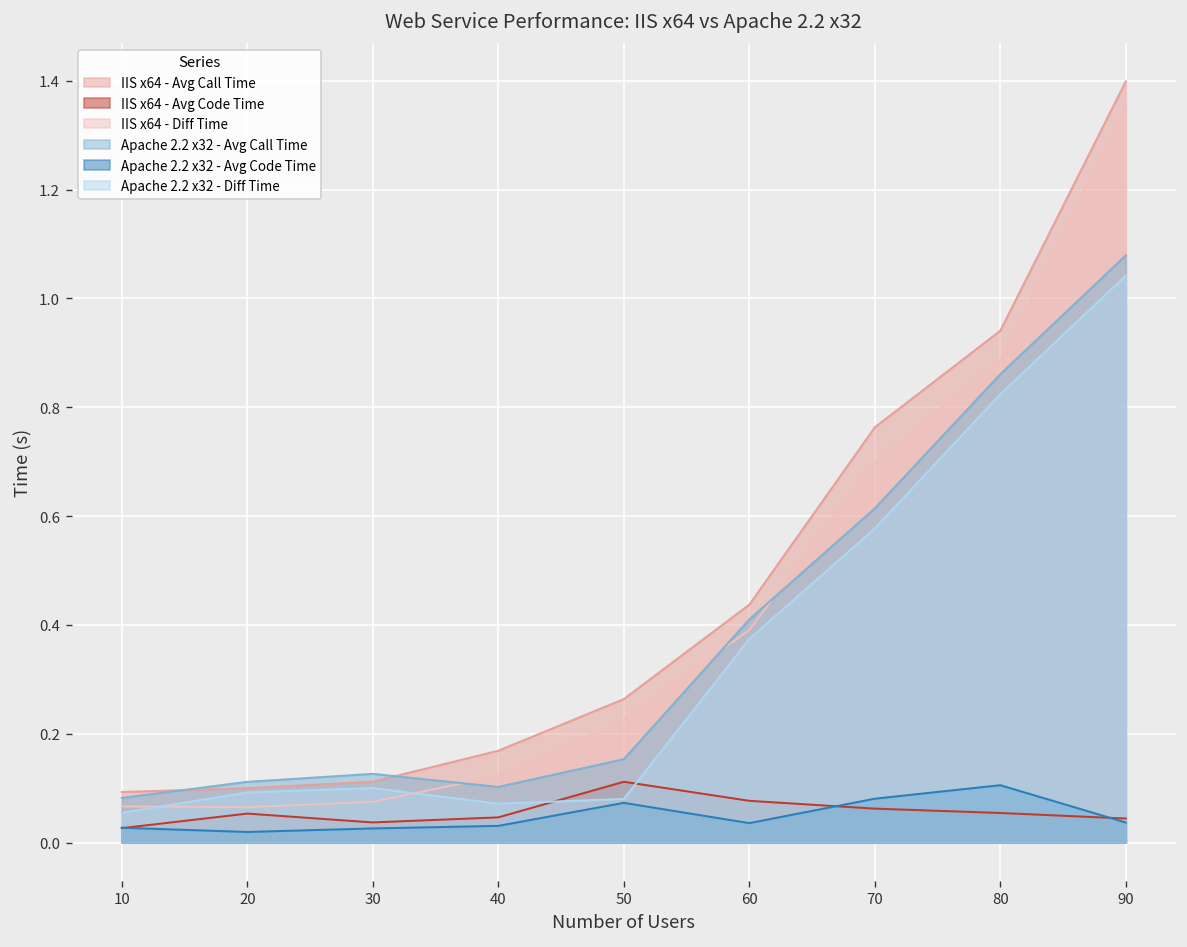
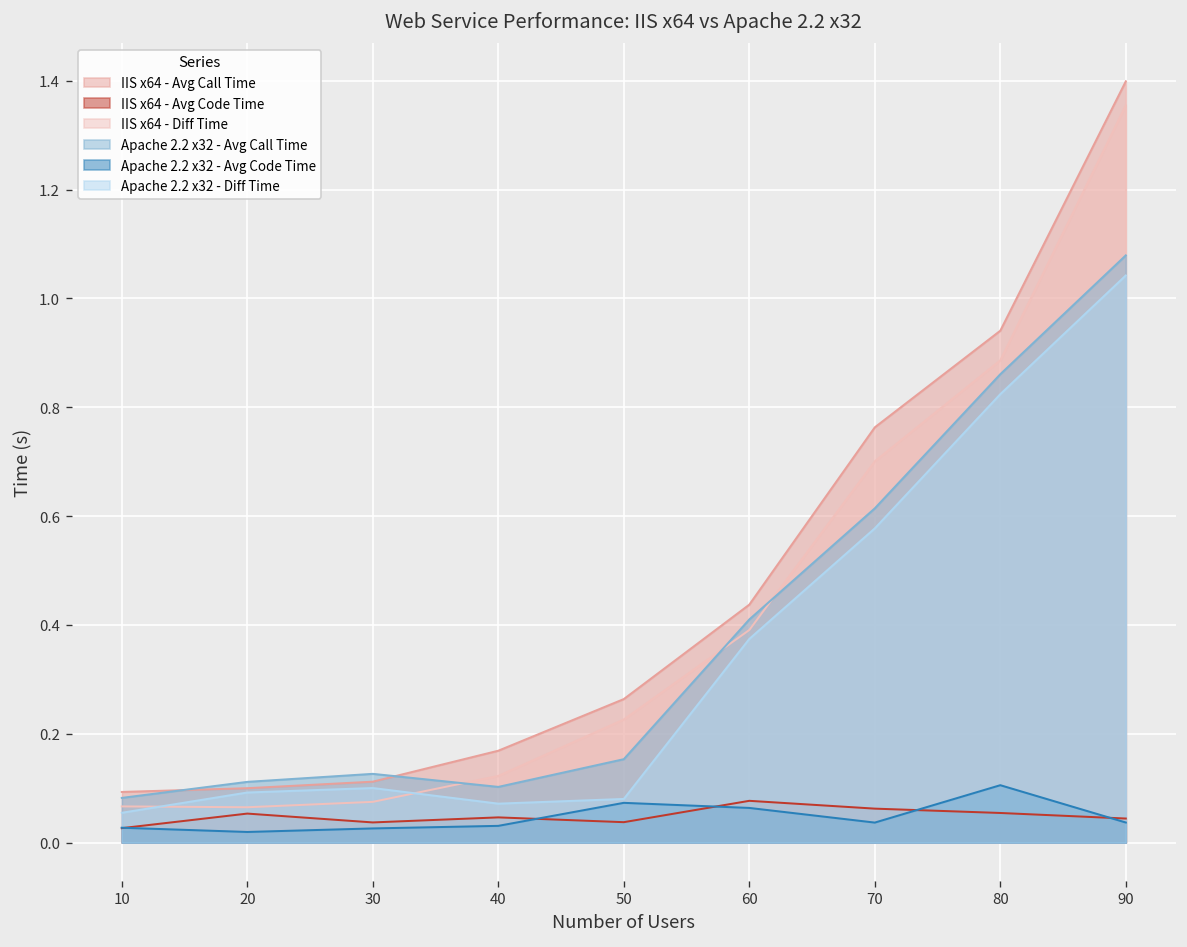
  {
    "IIS x64 - Avg Code Time": {
      "20": 0.05,
      "30": 0.04,
      "40": 0.05,
-     "50": 0.11,
+     "50": 0.04,
      "60": 0.08,
      "70": 0.06,
      "80": 0.05,
      "90": 0.04
    },
    "Apache 2.2 x32 - Avg Code Time": {
      "20": 0.02,
      "30": 0.03,
      "40": 0.03,
      "50": 0.07,
-     "60": 0.04,
-     "70": 0.08,
+     "60": 0.06,
+     "70": 0.04,
      "80": 0.11,
      "90": 0.04
    }
  }
